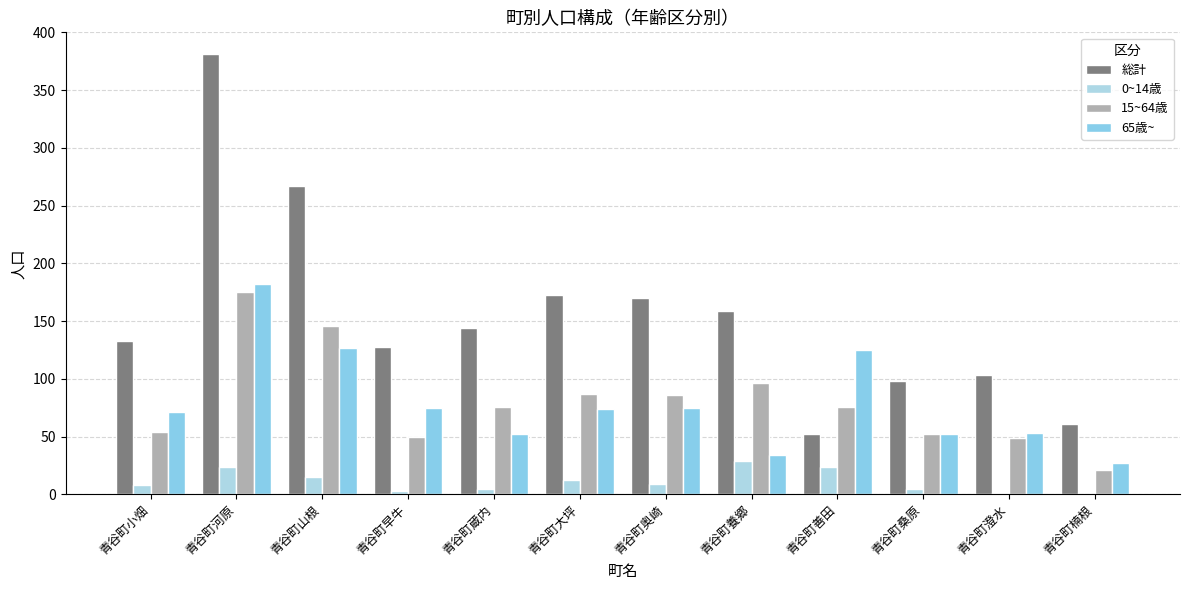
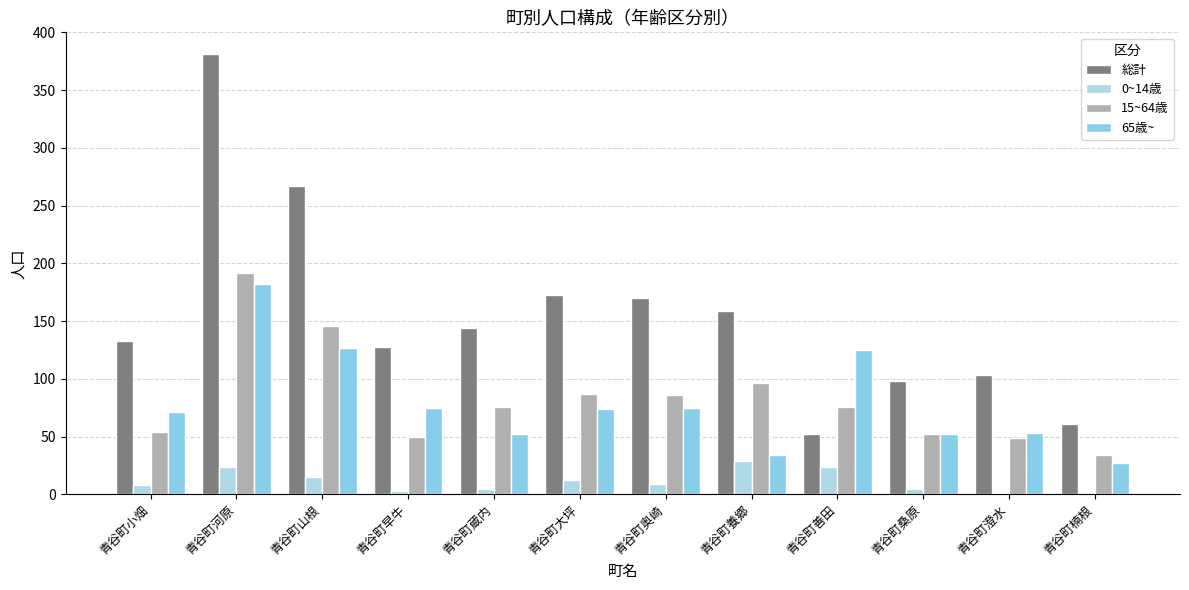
  {
    "総計": {
      "青谷町小畑": 133,
      "青谷町河原": 381,
      "青谷町山根": 267,
      "青谷町早牛": 128,
      "青谷町蔵内": 144,
      "青谷町大坪": 173,
      "青谷町奥崎": 170,
      "青谷町養郷": 159,
      "青谷町善田": 52,
      "青谷町桑原": 98,
      "青谷町澄水": 103,
      "青谷町楠根": 61
    },
    "15~64歳": {
      "青谷町小畑": 54,
-     "青谷町河原": 175,
+     "青谷町河原": 192,
      "青谷町山根": 146,
      "青谷町早牛": 50,
      "青谷町蔵内": 76,
      "青谷町大坪": 87,
      "青谷町奥崎": 86,
      "青谷町養郷": 96,
      "青谷町善田": 76,
      "青谷町桑原": 52,
      "青谷町澄水": 49,
-     "青谷町楠根": 21
+     "青谷町楠根": 34
    }
  }
